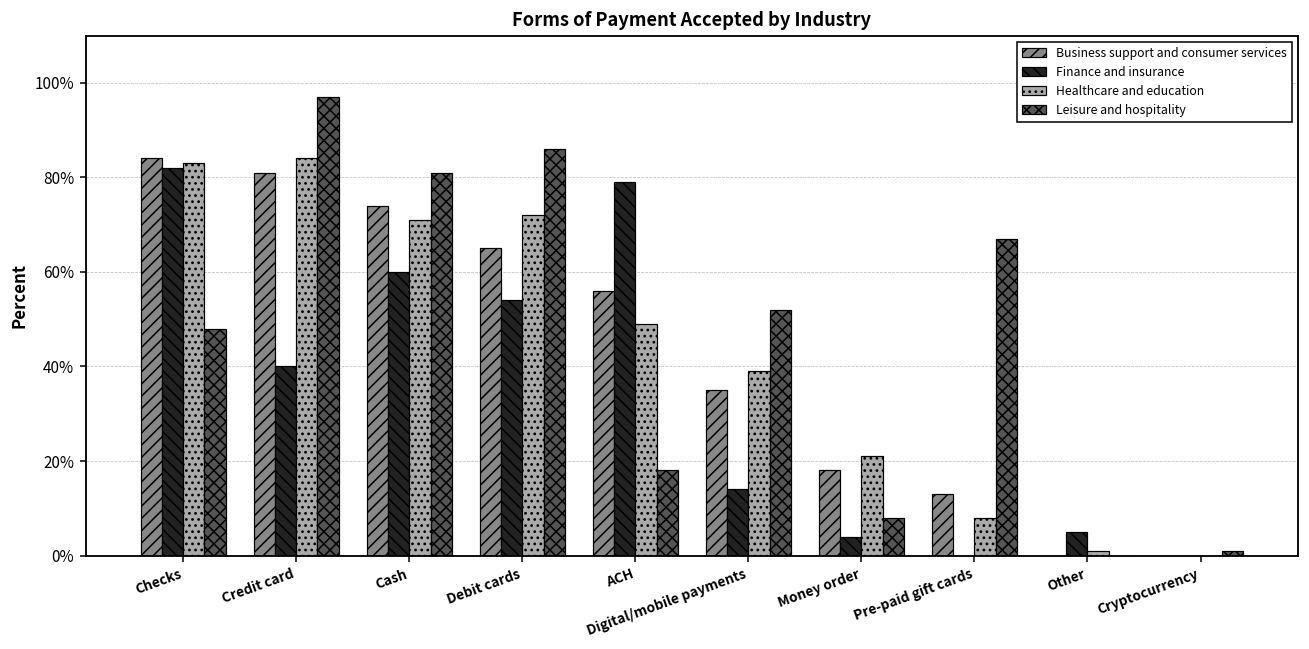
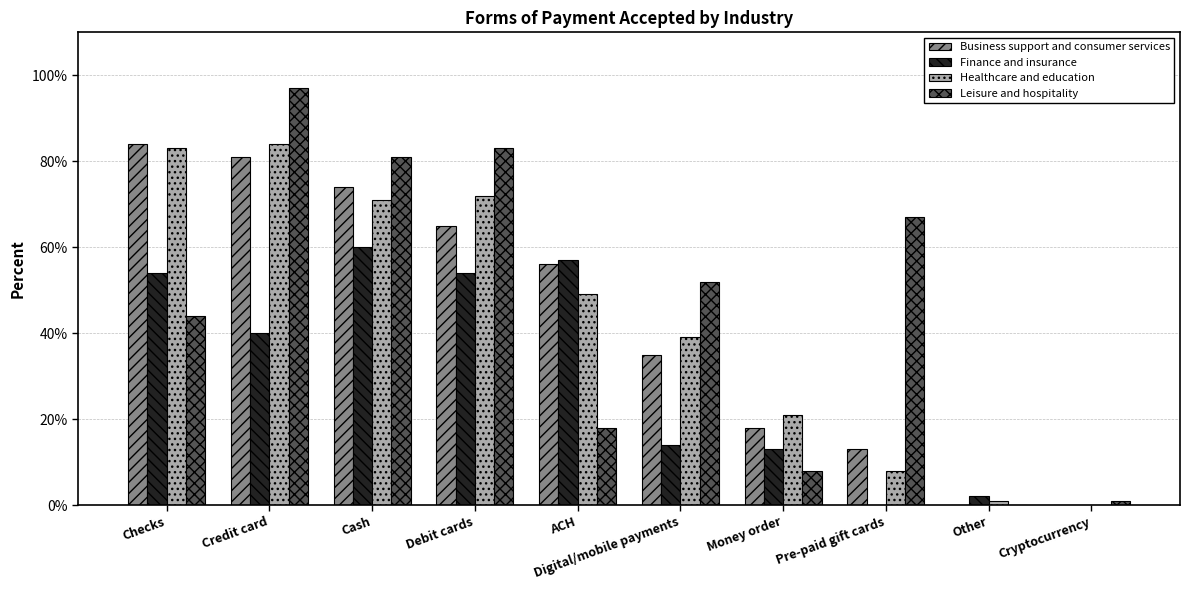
  {
    "Finance and insurance": {
-     "Checks": "82%",
+     "Checks": "54%",
      "Credit card": "40%",
      "Cash": "60%",
      "Debit cards": "54%",
-     "ACH": "79%",
+     "ACH": "57%",
      "Digital/mobile payments": "14%",
-     "Money order": "4%",
+     "Money order": "13%",
      "Pre-paid gift cards": "0%",
-     "Other": "5%",
+     "Other": "2%",
      "Cryptocurrency": "0%"
    },
    "Leisure and hospitality": {
-     "Checks": "48%",
+     "Checks": "44%",
      "Credit card": "97%",
      "Cash": "81%",
-     "Debit cards": "86%",
+     "Debit cards": "83%",
      "ACH": "18%",
      "Digital/mobile payments": "52%",
      "Money order": "8%",
      "Pre-paid gift cards": "67%",
      "Other": "0%",
      "Cryptocurrency": "1%"
    }
  }
